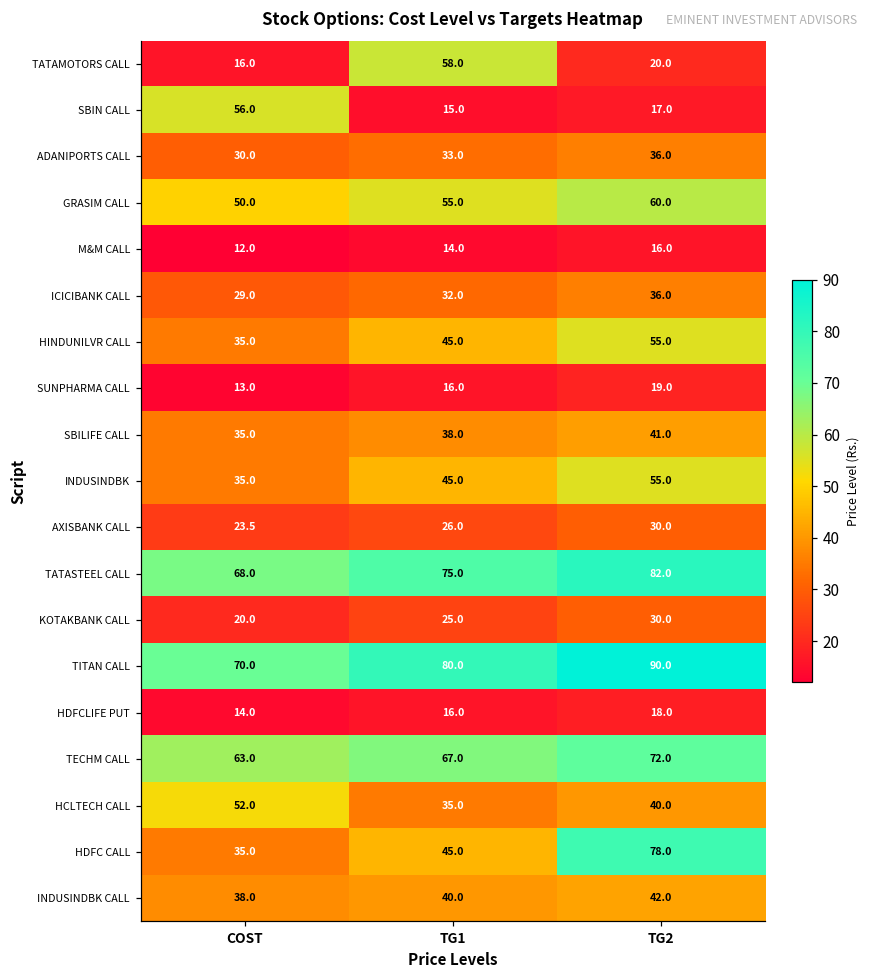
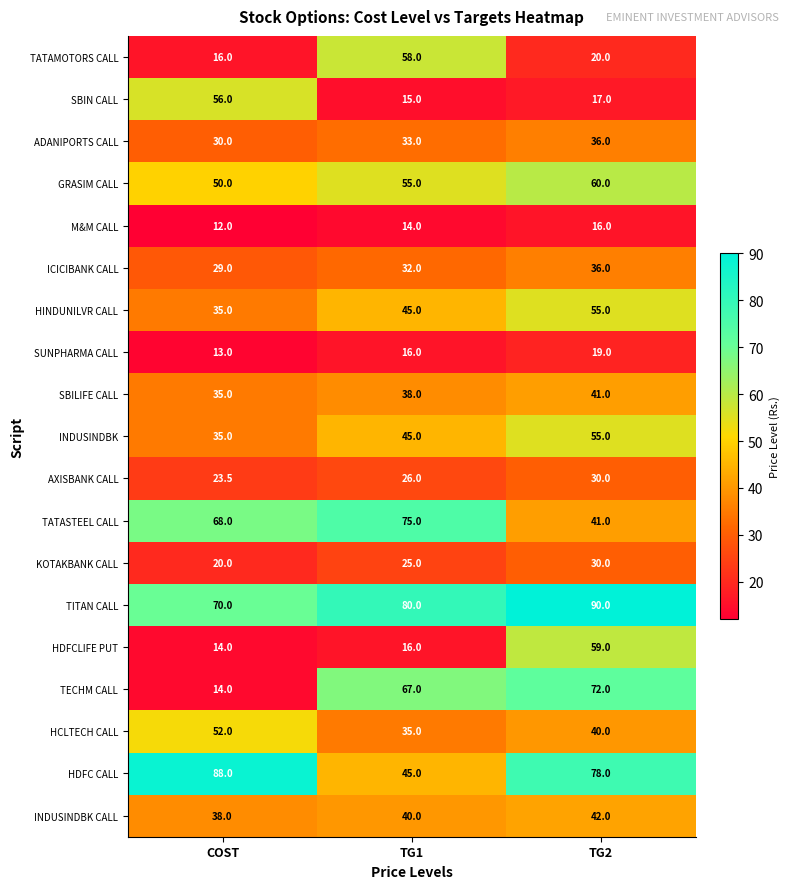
  {
    "TATAMOTORS CALL": {
      "COST": 16.0,
      "TG1": 58.0,
      "TG2": 20.0
    },
    "SBIN CALL": {
      "COST": 56.0,
      "TG1": 15.0,
      "TG2": 17.0
    },
    "ADANIPORTS CALL": {
      "COST": 30.0,
      "TG1": 33.0,
      "TG2": 36.0
    },
    "GRASIM CALL": {
      "COST": 50.0,
      "TG1": 55.0,
      "TG2": 60.0
    },
    "M&M CALL": {
      "COST": 12.0,
      "TG1": 14.0,
      "TG2": 16.0
    },
    "ICICIBANK CALL": {
      "COST": 29.0,
      "TG1": 32.0,
      "TG2": 36.0
    },
    "HINDUNILVR CALL": {
      "COST": 35.0,
      "TG1": 45.0,
      "TG2": 55.0
    },
    "SUNPHARMA CALL": {
      "COST": 13.0,
      "TG1": 16.0,
      "TG2": 19.0
    },
    "SBILIFE CALL": {
      "COST": 35.0,
      "TG1": 38.0,
      "TG2": 41.0
    },
    "INDUSINDBK": {
      "COST": 35.0,
      "TG1": 45.0,
      "TG2": 55.0
    },
    "AXISBANK CALL": {
      "COST": 23.5,
      "TG1": 26.0,
      "TG2": 30.0
    },
    "TATASTEEL CALL": {
      "COST": 68.0,
      "TG1": 75.0,
-     "TG2": 82.0
+     "TG2": 41.0
    },
    "KOTAKBANK CALL": {
      "COST": 20.0,
      "TG1": 25.0,
      "TG2": 30.0
    },
    "TITAN CALL": {
      "COST": 70.0,
      "TG1": 80.0,
      "TG2": 90.0
    },
    "HDFCLIFE PUT": {
      "COST": 14.0,
      "TG1": 16.0,
-     "TG2": 18.0
+     "TG2": 59.0
    },
    "TECHM CALL": {
-     "COST": 63.0,
+     "COST": 14.0,
      "TG1": 67.0,
      "TG2": 72.0
    },
    "HCLTECH CALL": {
      "COST": 52.0,
      "TG1": 35.0,
      "TG2": 40.0
    },
    "HDFC CALL": {
-     "COST": 35.0,
+     "COST": 88.0,
      "TG1": 45.0,
      "TG2": 78.0
    },
    "INDUSINDBK CALL": {
      "COST": 38.0,
      "TG1": 40.0,
      "TG2": 42.0
    }
  }
